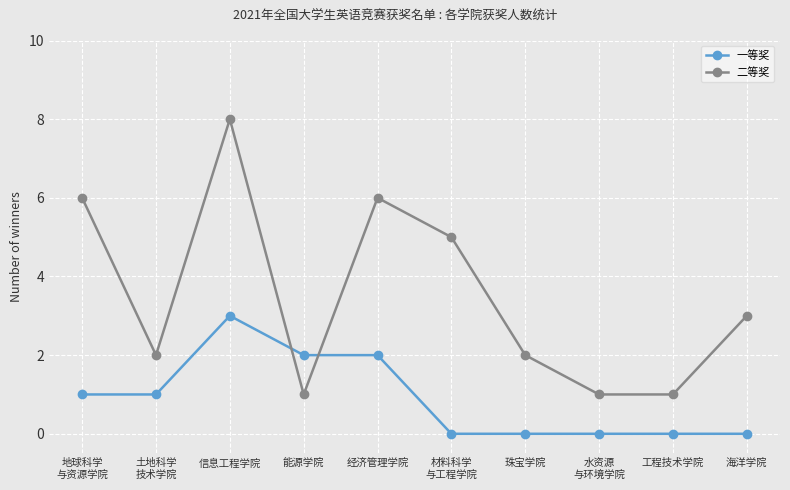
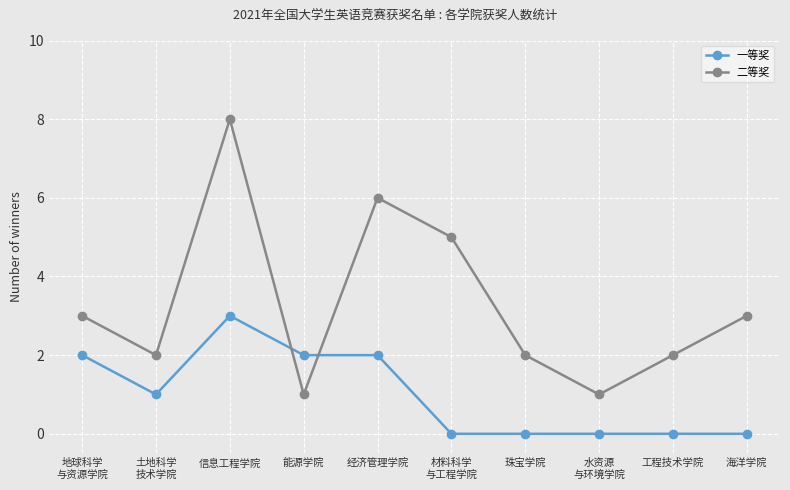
  {
    "一等奖": {
-     "地球科学 与资源学院": 1,
+     "地球科学 与资源学院": 2,
      "土地科学 技术学院": 1,
      "信息工程学院": 3,
      "能源学院": 2,
      "经济管理学院": 2,
      "材料科学 与工程学院": 0,
      "珠宝学院": 0,
      "水资源 与环境学院": 0,
      "工程技术学院": 0,
      "海洋学院": 0
    },
    "二等奖": {
-     "地球科学 与资源学院": 6,
+     "地球科学 与资源学院": 3,
      "土地科学 技术学院": 2,
      "信息工程学院": 8,
      "能源学院": 1,
      "经济管理学院": 6,
      "材料科学 与工程学院": 5,
      "珠宝学院": 2,
      "水资源 与环境学院": 1,
-     "工程技术学院": 1,
+     "工程技术学院": 2,
      "海洋学院": 3
    }
  }
